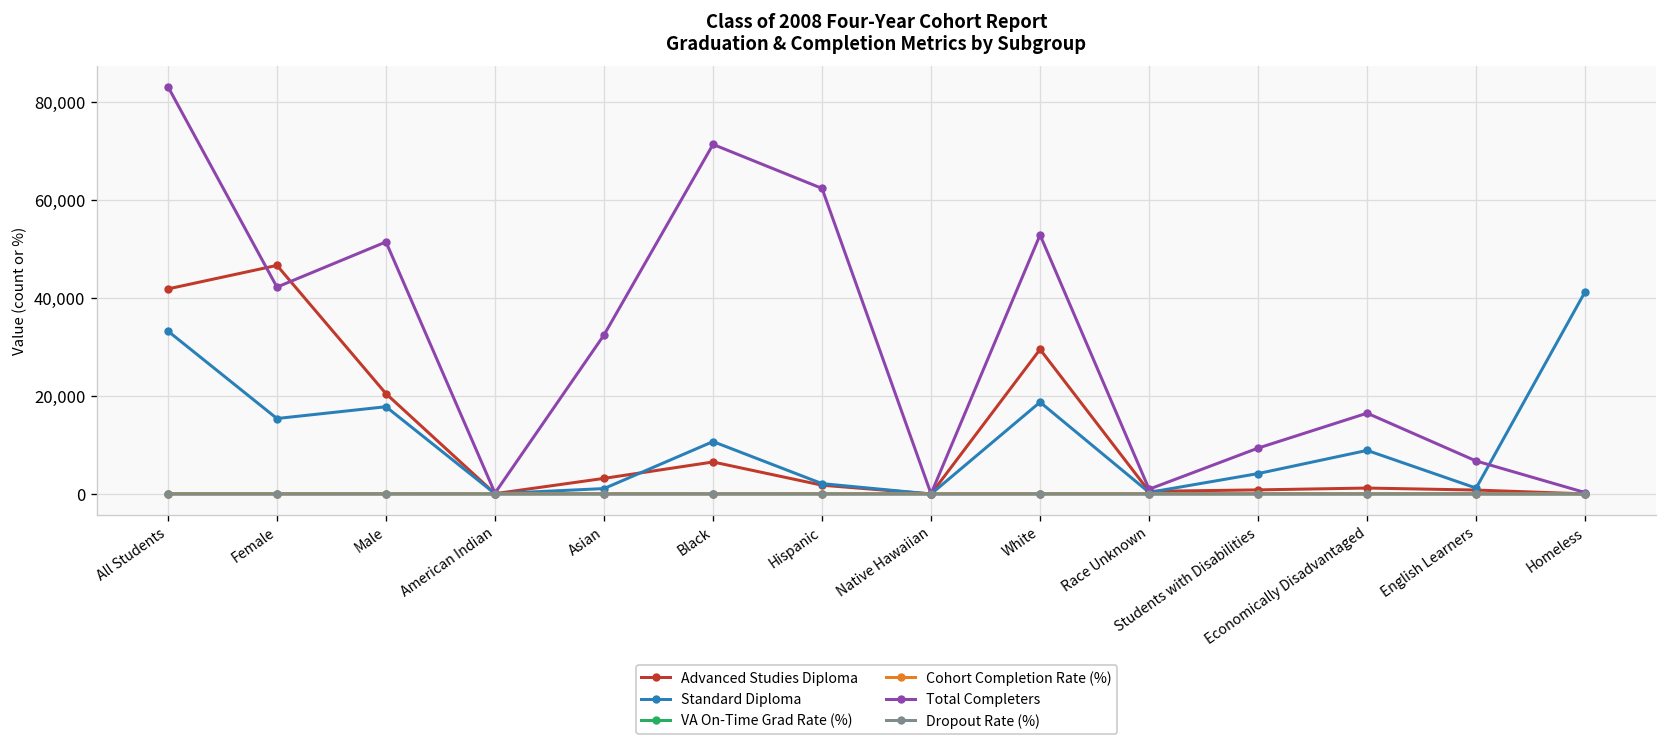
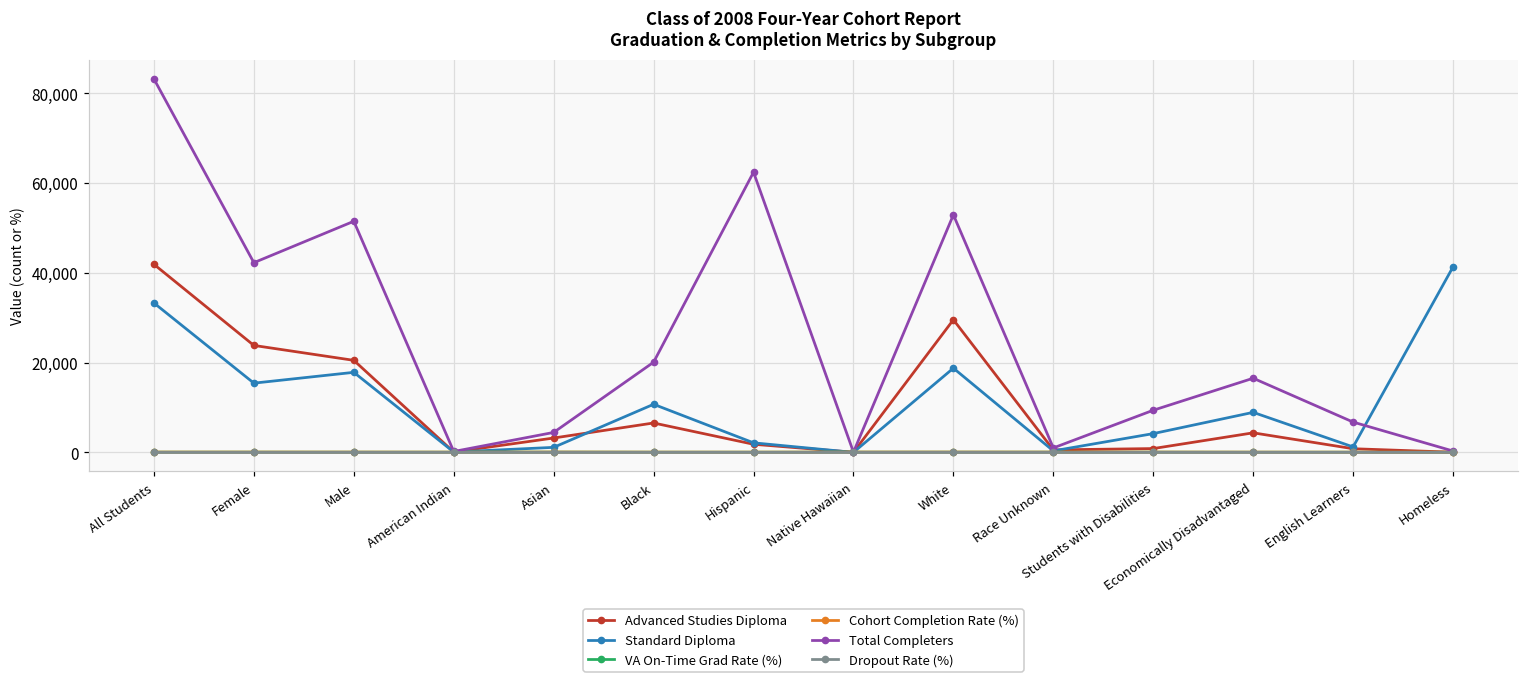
  {
    "Advanced Studies Diploma": {
      "All Students": "42,000",
-     "Female": "47,000",
+     "Female": "24,000",
      "Male": "21,000",
      "Asian": "3,000",
      "Black": "7,000",
      "White": "30,000",
      "Students with Disabilities": "1,000",
-     "Economically Disadvantaged": "1,000"
+     "Economically Disadvantaged": "4,000"
    },
    "Standard Diploma": {
      "All Students": "33,000",
      "Female": "15,000",
      "Male": "18,000",
      "Asian": "1,000",
      "Black": "11,000",
      "White": "19,000",
      "Students with Disabilities": "4,000",
      "Economically Disadvantaged": "9,000",
      "Homeless": "41,000"
    },
    "Dropout Rate (%)": {
      "All Students": "0",
      "Female": "0",
      "Male": "0",
      "Asian": "0",
      "Black": "0",
      "Hispanic": "0",
      "White": "0",
      "Students with Disabilities": "0",
      "Economically Disadvantaged": "0",
      "English Learners": "0"
    },
    "Total Completers": {
      "All Students": "83,000",
      "Female": "42,000",
      "Male": "51,000",
-     "Asian": "32,000",
-     "Black": "71,000",
+     "Asian": "4,000",
+     "Black": "20,000",
      "Hispanic": "62,000",
      "White": "53,000",
      "Students with Disabilities": "9,000",
      "Economically Disadvantaged": "17,000",
      "English Learners": "7,000"
    }
  }
